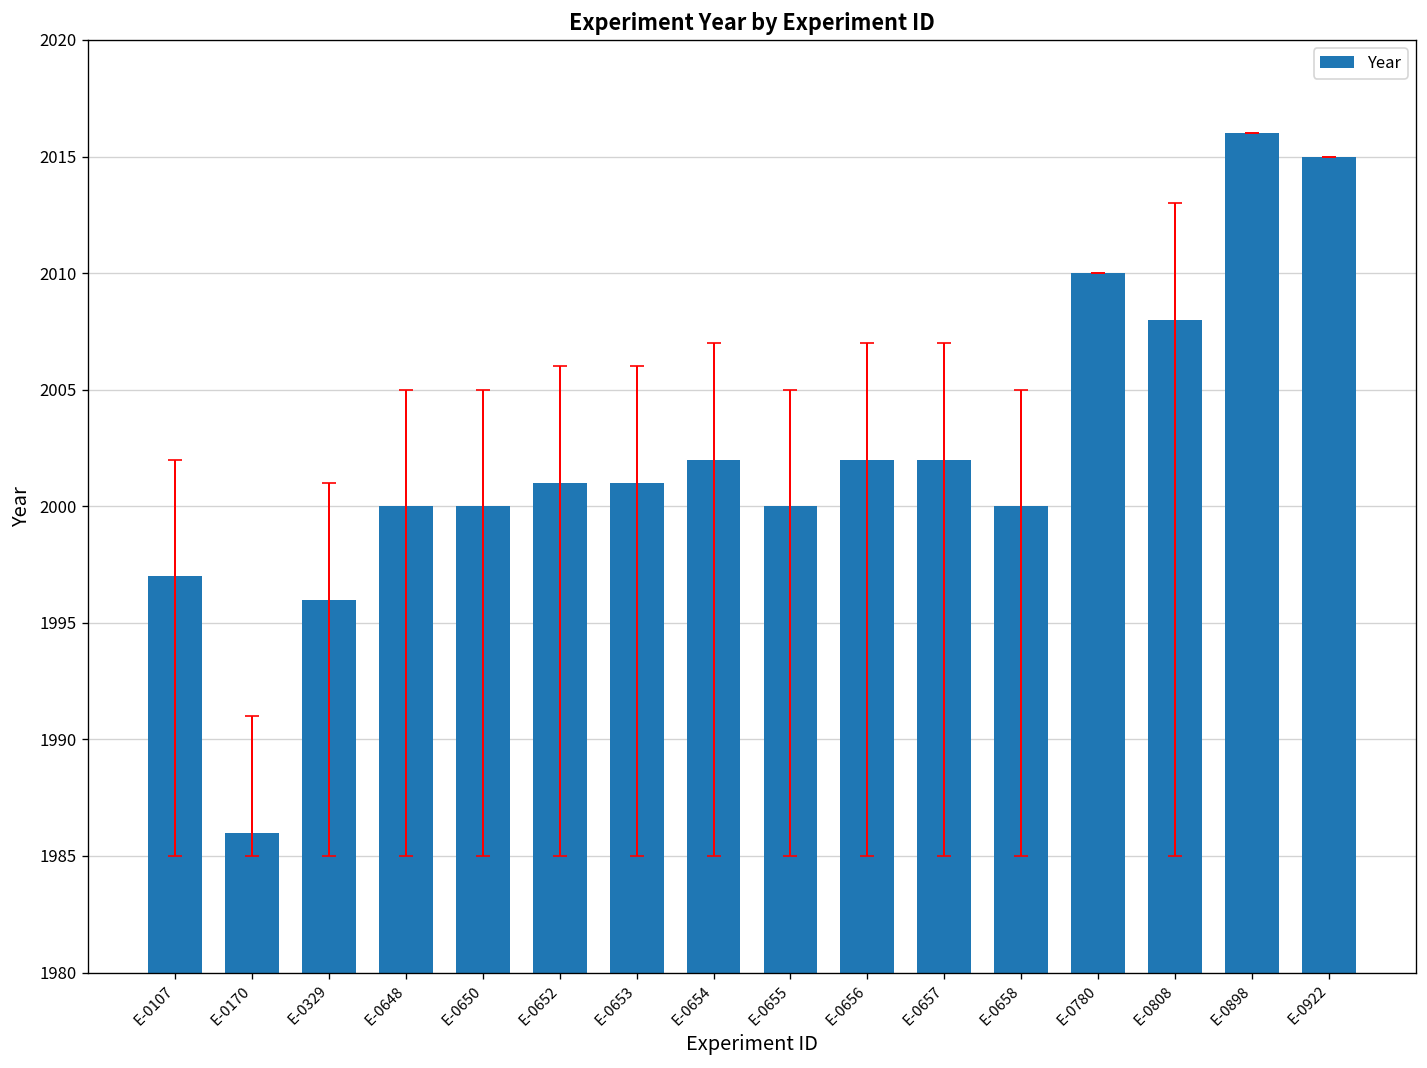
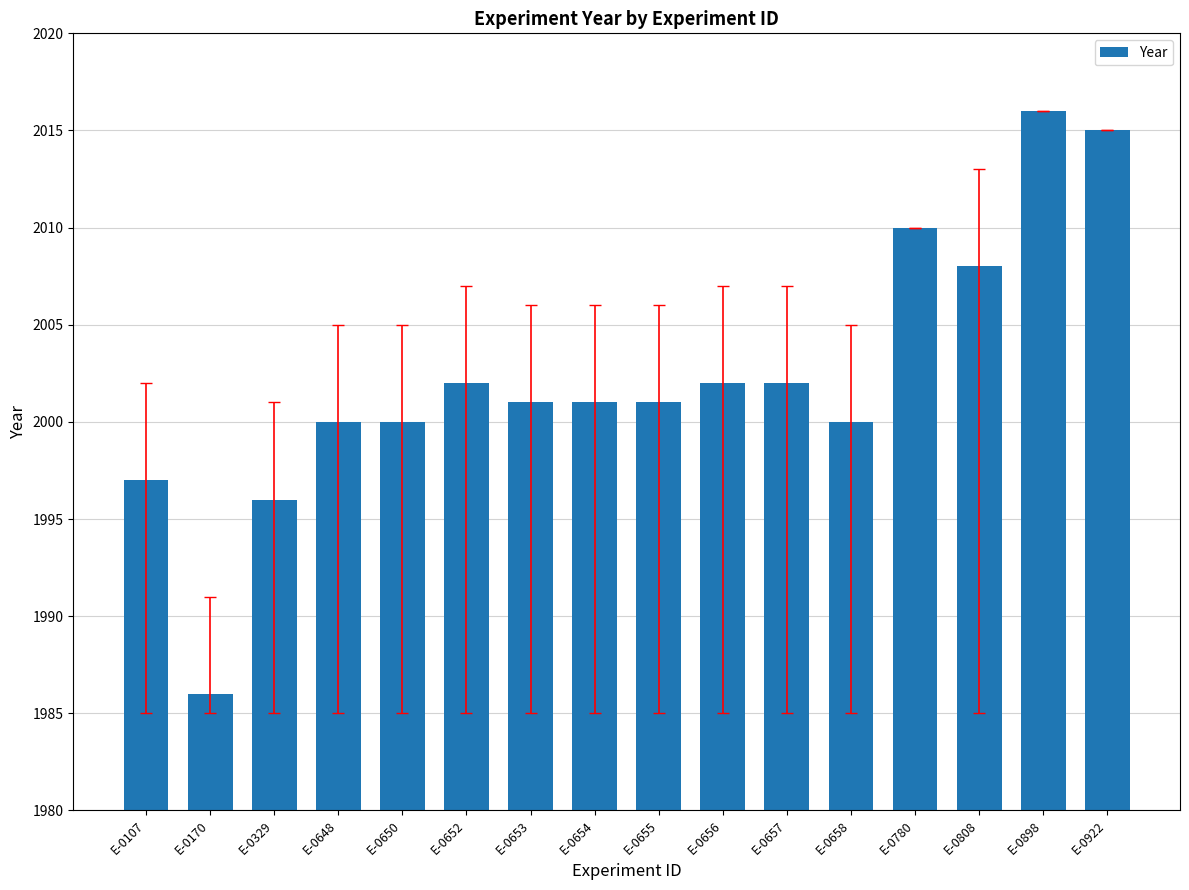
  {
    "Year": {
      "E-0107": 1997,
      "E-0170": 1986,
      "E-0329": 1996,
      "E-0648": 2000,
      "E-0650": 2000,
-     "E-0652": 2001,
+     "E-0652": 2002,
      "E-0653": 2001,
-     "E-0654": 2002,
-     "E-0655": 2000,
+     "E-0654": 2001,
+     "E-0655": 2001,
      "E-0656": 2002,
      "E-0657": 2002,
      "E-0658": 2000,
      "E-0780": 2010,
      "E-0808": 2008,
      "E-0898": 2016,
      "E-0922": 2015
    }
  }
